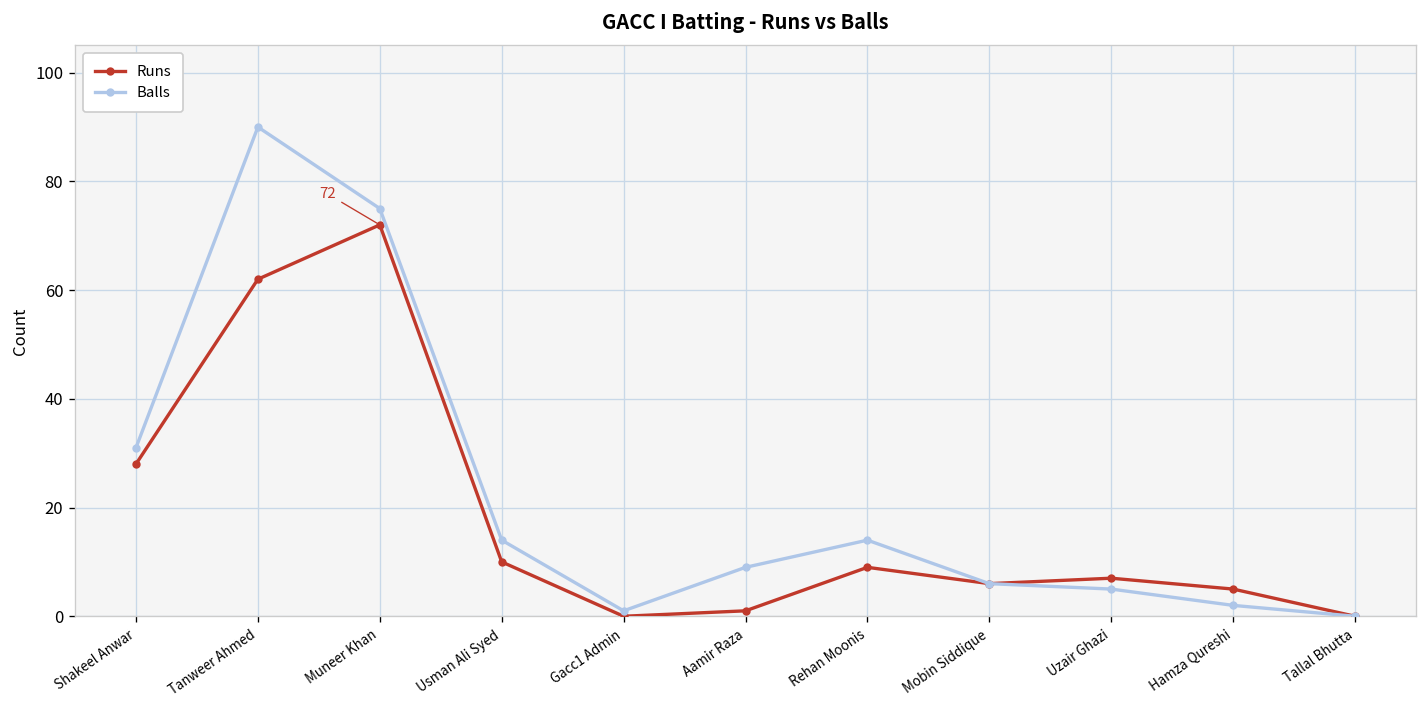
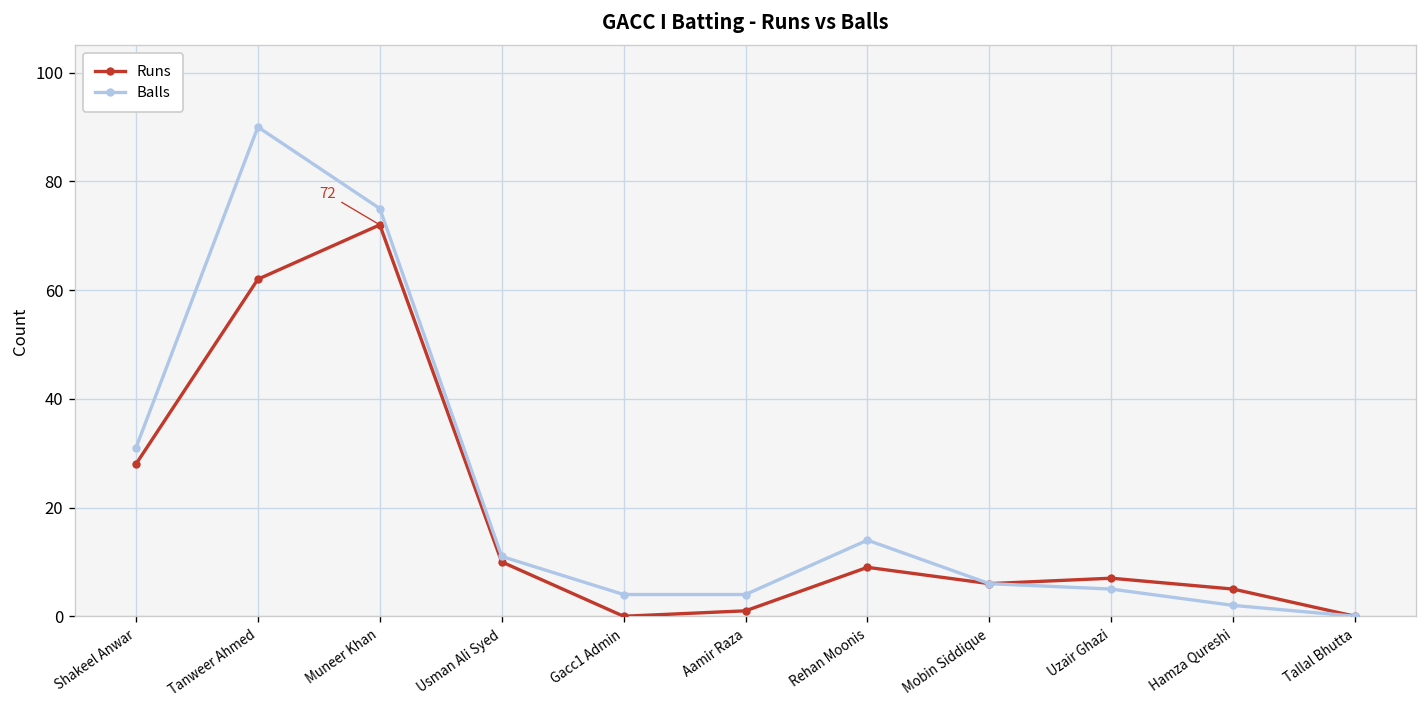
  {
    "Runs": {
      "Muneer Khan": 72
    },
    "Balls": {
      "Shakeel Anwar": 31,
      "Tanweer Ahmed": 90,
-     "Usman Ali Syed": 14,
-     "Gacc1 Admin": 1,
-     "Aamir Raza": 9,
+     "Usman Ali Syed": 11,
+     "Gacc1 Admin": 4,
+     "Aamir Raza": 4,
      "Rehan Moonis": 14,
      "Uzair Ghazi": 5,
      "Hamza Qureshi": 2
    }
  }
